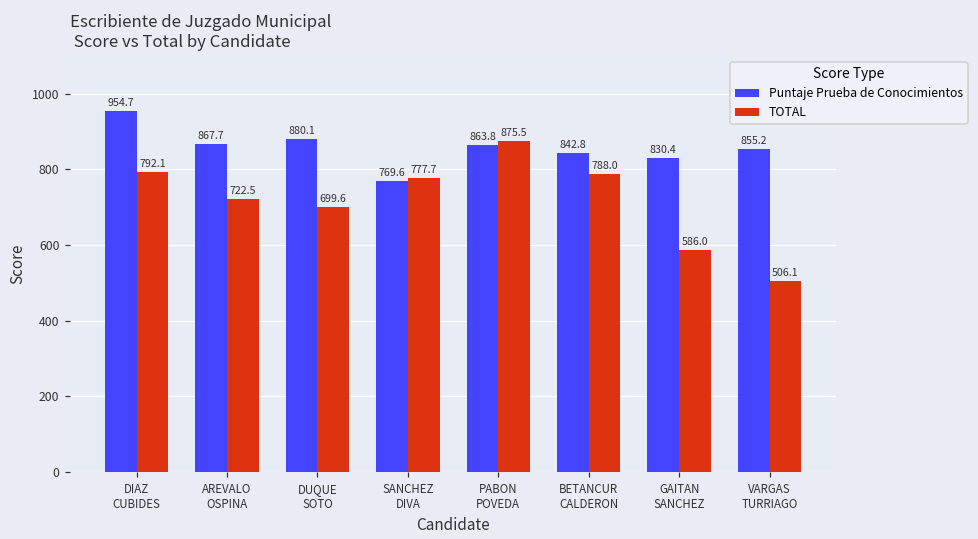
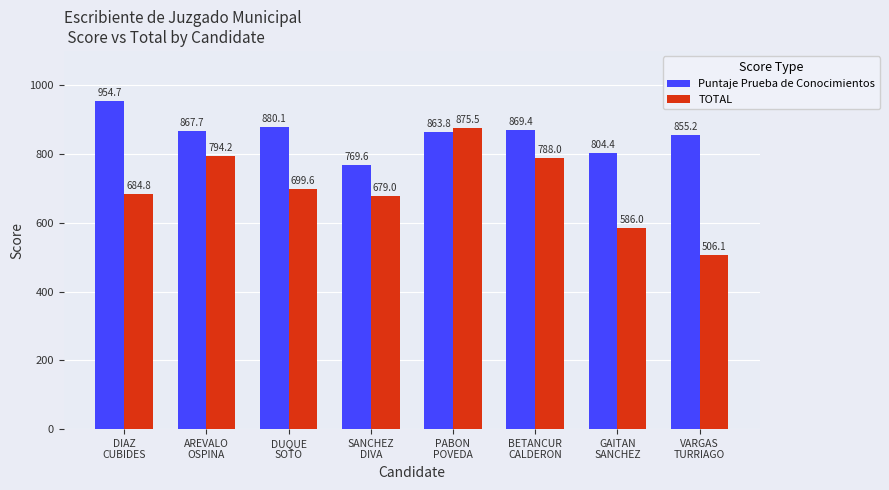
  {
    "Puntaje Prueba de Conocimientos": {
      "DIAZ CUBIDES": 954.7,
      "AREVALO OSPINA": 867.7,
      "DUQUE SOTO": 880.1,
      "SANCHEZ DIVA": 769.6,
      "PABON POVEDA": 863.8,
-     "BETANCUR CALDERON": 842.8,
-     "GAITAN SANCHEZ": 830.4,
+     "BETANCUR CALDERON": 869.4,
+     "GAITAN SANCHEZ": 804.4,
      "VARGAS TURRIAGO": 855.2
    },
    "TOTAL": {
-     "DIAZ CUBIDES": 792.1,
-     "AREVALO OSPINA": 722.5,
+     "DIAZ CUBIDES": 684.8,
+     "AREVALO OSPINA": 794.2,
      "DUQUE SOTO": 699.6,
-     "SANCHEZ DIVA": 777.7,
+     "SANCHEZ DIVA": 679.0,
      "PABON POVEDA": 875.5,
      "BETANCUR CALDERON": 788.0,
      "GAITAN SANCHEZ": 586.0,
      "VARGAS TURRIAGO": 506.1
    }
  }
